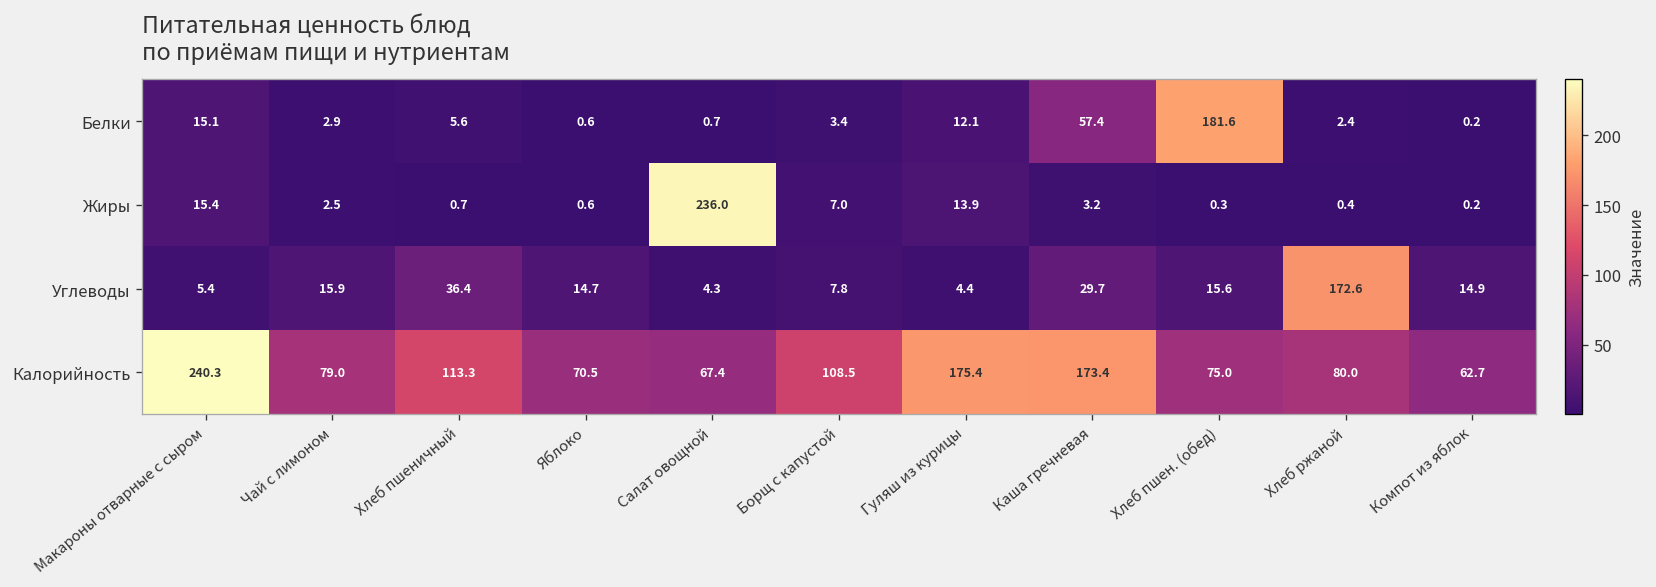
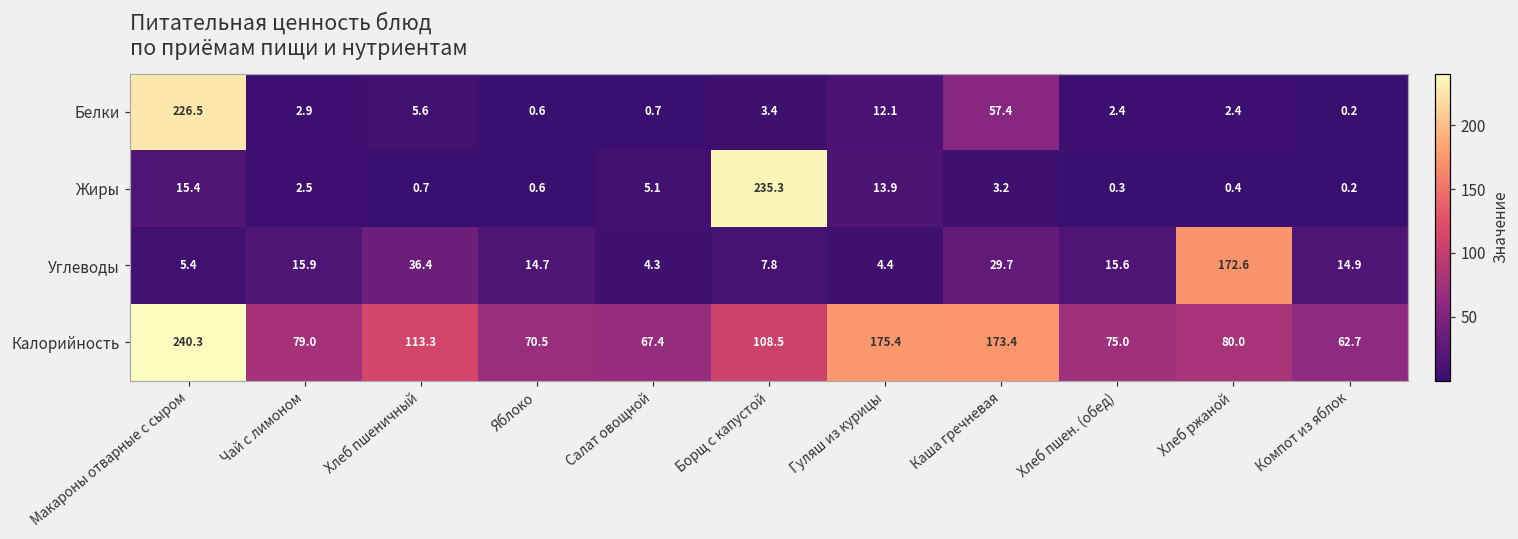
  {
    "Белки": {
-     "Макароны отварные с сыром": 15.1,
+     "Макароны отварные с сыром": 226.5,
      "Чай с лимоном": 2.9,
      "Хлеб пшеничный": 5.6,
      "Яблоко": 0.6,
      "Салат овощной": 0.7,
      "Борщ с капустой": 3.4,
      "Гуляш из курицы": 12.1,
      "Каша гречневая": 57.4,
-     "Хлеб пшен. (обед)": 181.6,
+     "Хлеб пшен. (обед)": 2.4,
      "Хлеб ржаной": 2.4,
      "Компот из яблок": 0.2
    },
    "Жиры": {
      "Макароны отварные с сыром": 15.4,
      "Чай с лимоном": 2.5,
      "Хлеб пшеничный": 0.7,
      "Яблоко": 0.6,
-     "Салат овощной": 236.0,
-     "Борщ с капустой": 7.0,
+     "Салат овощной": 5.1,
+     "Борщ с капустой": 235.3,
      "Гуляш из курицы": 13.9,
      "Каша гречневая": 3.2,
      "Хлеб пшен. (обед)": 0.3,
      "Хлеб ржаной": 0.4,
      "Компот из яблок": 0.2
    },
    "Углеводы": {
      "Макароны отварные с сыром": 5.4,
      "Чай с лимоном": 15.9,
      "Хлеб пшеничный": 36.4,
      "Яблоко": 14.7,
      "Салат овощной": 4.3,
      "Борщ с капустой": 7.8,
      "Гуляш из курицы": 4.4,
      "Каша гречневая": 29.7,
      "Хлеб пшен. (обед)": 15.6,
      "Хлеб ржаной": 172.6,
      "Компот из яблок": 14.9
    },
    "Калорийность": {
      "Макароны отварные с сыром": 240.3,
      "Чай с лимоном": 79.0,
      "Хлеб пшеничный": 113.3,
      "Яблоко": 70.5,
      "Салат овощной": 67.4,
      "Борщ с капустой": 108.5,
      "Гуляш из курицы": 175.4,
      "Каша гречневая": 173.4,
      "Хлеб пшен. (обед)": 75.0,
      "Хлеб ржаной": 80.0,
      "Компот из яблок": 62.7
    }
  }
